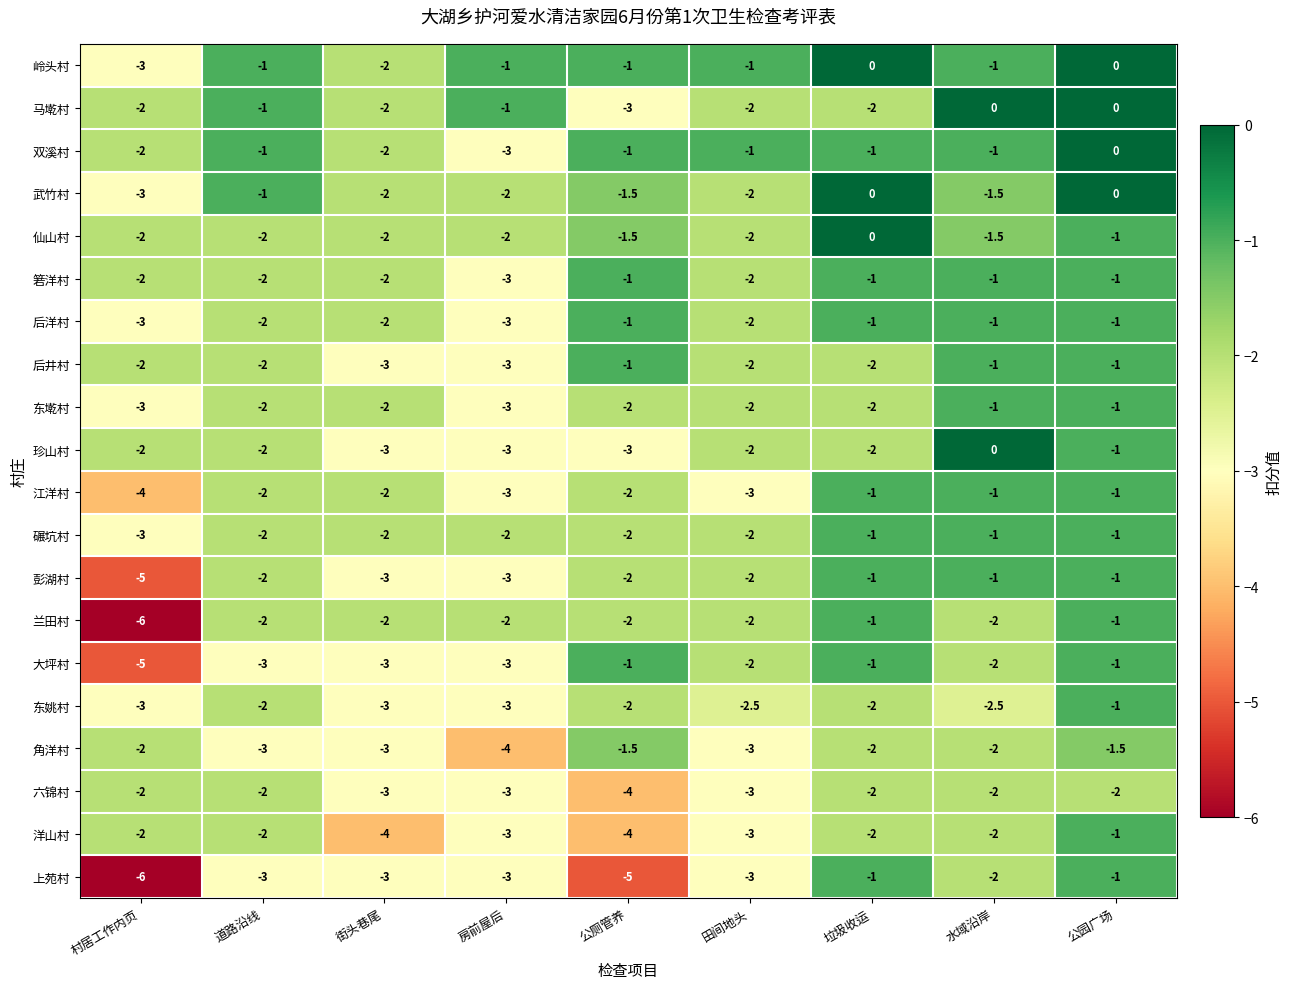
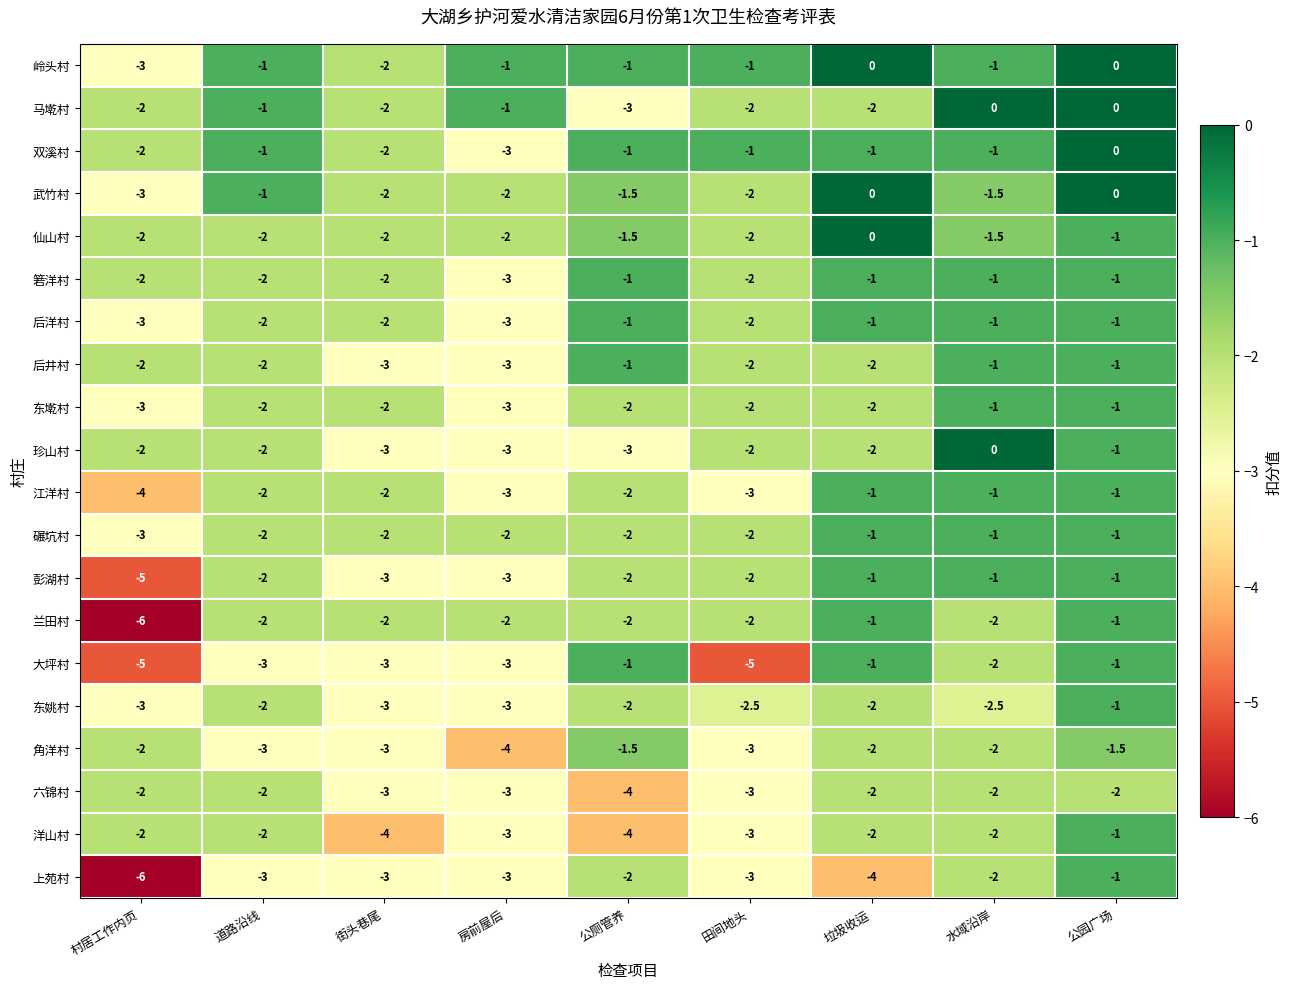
  {
    "岭头村": {
      "村居工作内页": -3,
      "道路沿线": -1,
      "街头巷尾": -2,
      "房前屋后": -1,
      "公厕管养": -1,
      "田间地头": -1,
      "垃圾收运": 0,
      "水域沿岸": -1,
      "公园广场": 0
    },
    "马墘村": {
      "村居工作内页": -2,
      "道路沿线": -1,
      "街头巷尾": -2,
      "房前屋后": -1,
      "公厕管养": -3,
      "田间地头": -2,
      "垃圾收运": -2,
      "水域沿岸": 0,
      "公园广场": 0
    },
    "双溪村": {
      "村居工作内页": -2,
      "道路沿线": -1,
      "街头巷尾": -2,
      "房前屋后": -3,
      "公厕管养": -1,
      "田间地头": -1,
      "垃圾收运": -1,
      "水域沿岸": -1,
      "公园广场": 0
    },
    "武竹村": {
      "村居工作内页": -3,
      "道路沿线": -1,
      "街头巷尾": -2,
      "房前屋后": -2,
      "公厕管养": -1.5,
      "田间地头": -2,
      "垃圾收运": 0,
      "水域沿岸": -1.5,
      "公园广场": 0
    },
    "仙山村": {
      "村居工作内页": -2,
      "道路沿线": -2,
      "街头巷尾": -2,
      "房前屋后": -2,
      "公厕管养": -1.5,
      "田间地头": -2,
      "垃圾收运": 0,
      "水域沿岸": -1.5,
      "公园广场": -1
    },
    "箬洋村": {
      "村居工作内页": -2,
      "道路沿线": -2,
      "街头巷尾": -2,
      "房前屋后": -3,
      "公厕管养": -1,
      "田间地头": -2,
      "垃圾收运": -1,
      "水域沿岸": -1,
      "公园广场": -1
    },
    "后洋村": {
      "村居工作内页": -3,
      "道路沿线": -2,
      "街头巷尾": -2,
      "房前屋后": -3,
      "公厕管养": -1,
      "田间地头": -2,
      "垃圾收运": -1,
      "水域沿岸": -1,
      "公园广场": -1
    },
    "后井村": {
      "村居工作内页": -2,
      "道路沿线": -2,
      "街头巷尾": -3,
      "房前屋后": -3,
      "公厕管养": -1,
      "田间地头": -2,
      "垃圾收运": -2,
      "水域沿岸": -1,
      "公园广场": -1
    },
    "东墘村": {
      "村居工作内页": -3,
      "道路沿线": -2,
      "街头巷尾": -2,
      "房前屋后": -3,
      "公厕管养": -2,
      "田间地头": -2,
      "垃圾收运": -2,
      "水域沿岸": -1,
      "公园广场": -1
    },
    "珍山村": {
      "村居工作内页": -2,
      "道路沿线": -2,
      "街头巷尾": -3,
      "房前屋后": -3,
      "公厕管养": -3,
      "田间地头": -2,
      "垃圾收运": -2,
      "水域沿岸": 0,
      "公园广场": -1
    },
    "江洋村": {
      "村居工作内页": -4,
      "道路沿线": -2,
      "街头巷尾": -2,
      "房前屋后": -3,
      "公厕管养": -2,
      "田间地头": -3,
      "垃圾收运": -1,
      "水域沿岸": -1,
      "公园广场": -1
    },
    "碾坑村": {
      "村居工作内页": -3,
      "道路沿线": -2,
      "街头巷尾": -2,
      "房前屋后": -2,
      "公厕管养": -2,
      "田间地头": -2,
      "垃圾收运": -1,
      "水域沿岸": -1,
      "公园广场": -1
    },
    "彭湖村": {
      "村居工作内页": -5,
      "道路沿线": -2,
      "街头巷尾": -3,
      "房前屋后": -3,
      "公厕管养": -2,
      "田间地头": -2,
      "垃圾收运": -1,
      "水域沿岸": -1,
      "公园广场": -1
    },
    "兰田村": {
      "村居工作内页": -6,
      "道路沿线": -2,
      "街头巷尾": -2,
      "房前屋后": -2,
      "公厕管养": -2,
      "田间地头": -2,
      "垃圾收运": -1,
      "水域沿岸": -2,
      "公园广场": -1
    },
    "大坪村": {
      "村居工作内页": -5,
      "道路沿线": -3,
      "街头巷尾": -3,
      "房前屋后": -3,
      "公厕管养": -1,
-     "田间地头": -2,
+     "田间地头": -5,
      "垃圾收运": -1,
      "水域沿岸": -2,
      "公园广场": -1
    },
    "东姚村": {
      "村居工作内页": -3,
      "道路沿线": -2,
      "街头巷尾": -3,
      "房前屋后": -3,
      "公厕管养": -2,
      "田间地头": -2.5,
      "垃圾收运": -2,
      "水域沿岸": -2.5,
      "公园广场": -1
    },
    "角洋村": {
      "村居工作内页": -2,
      "道路沿线": -3,
      "街头巷尾": -3,
      "房前屋后": -4,
      "公厕管养": -1.5,
      "田间地头": -3,
      "垃圾收运": -2,
      "水域沿岸": -2,
      "公园广场": -1.5
    },
    "六锦村": {
      "村居工作内页": -2,
      "道路沿线": -2,
      "街头巷尾": -3,
      "房前屋后": -3,
      "公厕管养": -4,
      "田间地头": -3,
      "垃圾收运": -2,
      "水域沿岸": -2,
      "公园广场": -2
    },
    "洋山村": {
      "村居工作内页": -2,
      "道路沿线": -2,
      "街头巷尾": -4,
      "房前屋后": -3,
      "公厕管养": -4,
      "田间地头": -3,
      "垃圾收运": -2,
      "水域沿岸": -2,
      "公园广场": -1
    },
    "上苑村": {
      "村居工作内页": -6,
      "道路沿线": -3,
      "街头巷尾": -3,
      "房前屋后": -3,
-     "公厕管养": -5,
+     "公厕管养": -2,
      "田间地头": -3,
-     "垃圾收运": -1,
+     "垃圾收运": -4,
      "水域沿岸": -2,
      "公园广场": -1
    }
  }
